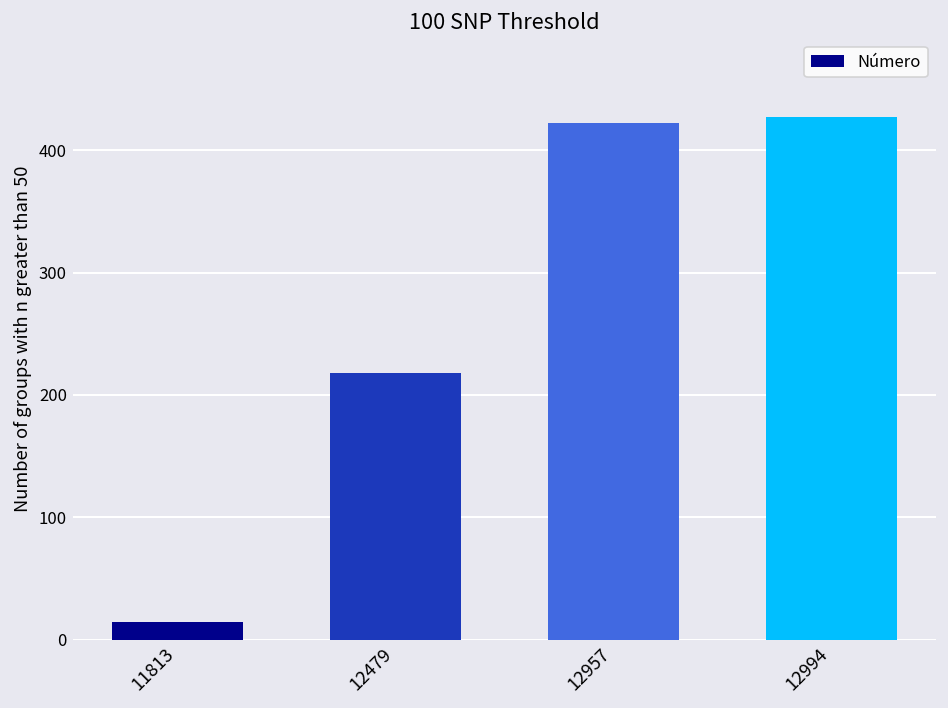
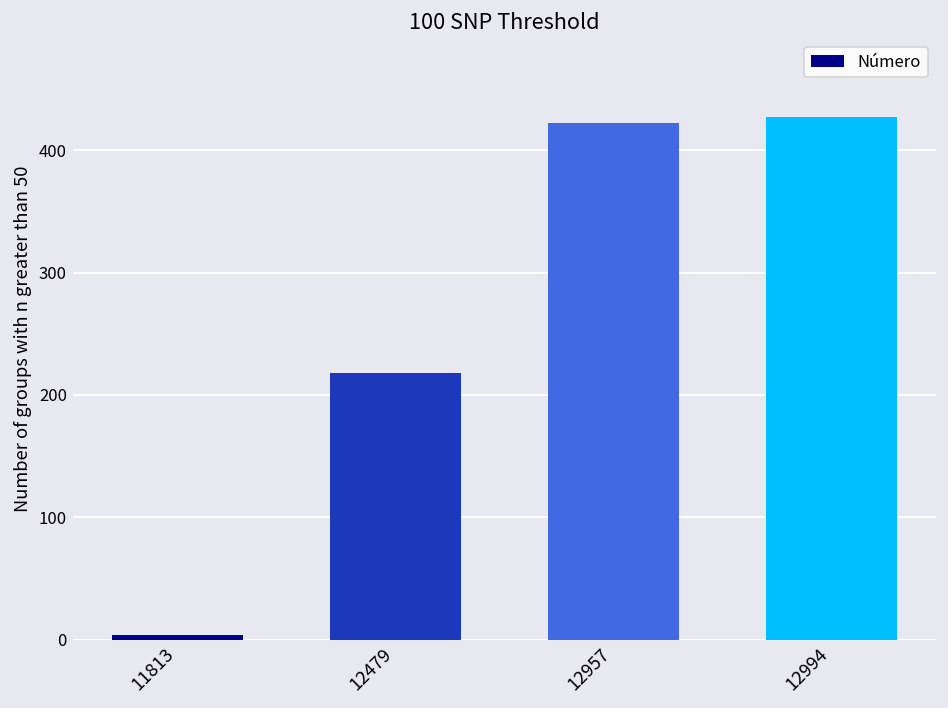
  {
-   "11813": 14,
+   "11813": 4,
    "12479": 218,
    "12957": 422,
    "12994": 427
  }
